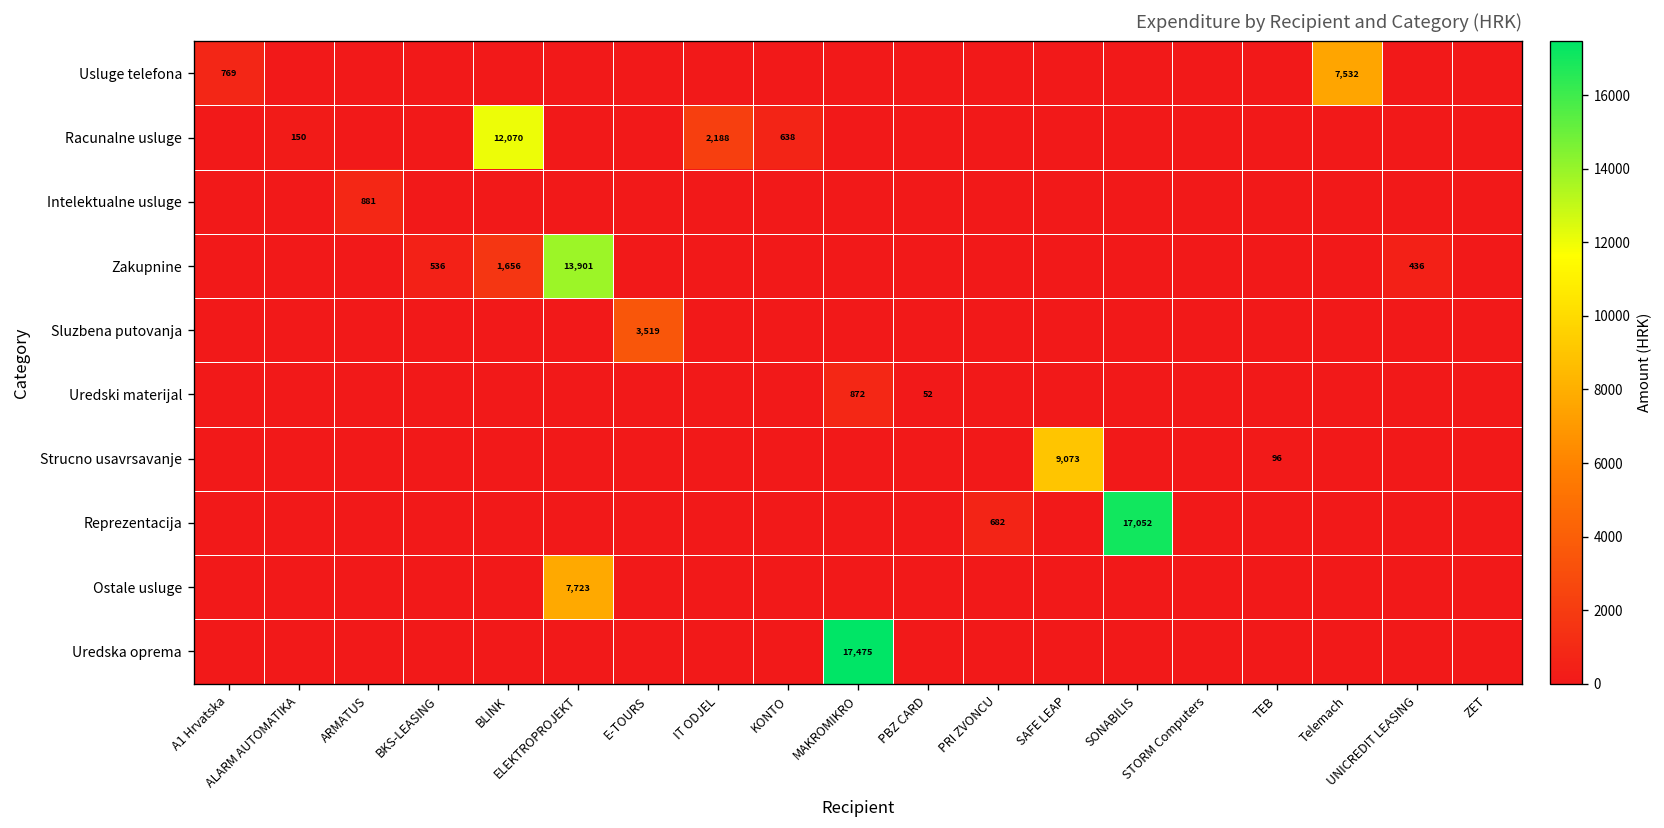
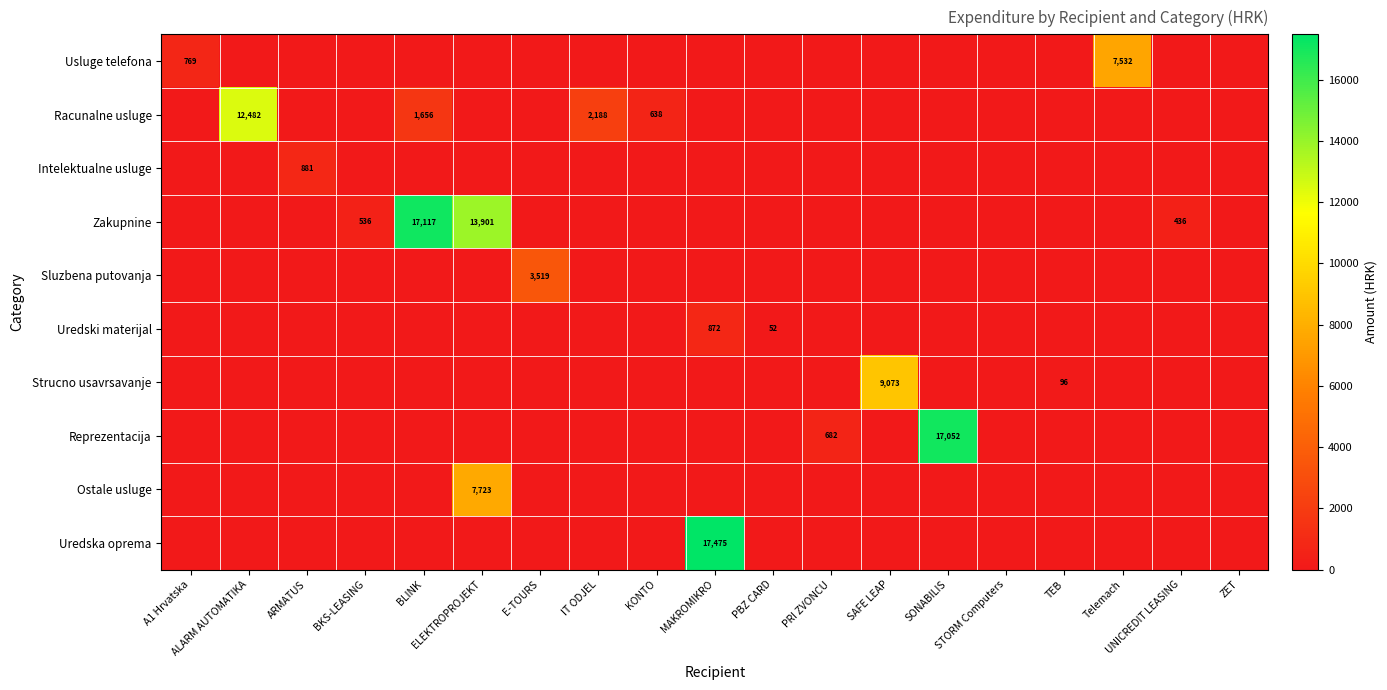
  {
    "Usluge telefona": {
      "A1 Hrvatska": "769",
      "Telemach": "7,532"
    },
    "Racunalne usluge": {
-     "ALARM AUTOMATIKA": "150",
-     "BLINK": "12,070",
+     "ALARM AUTOMATIKA": "12,482",
+     "BLINK": "1,656",
      "IT ODJEL": "2,188",
      "KONTO": "638"
    },
    "Intelektualne usluge": {
      "ARMATUS": "881"
    },
    "Zakupnine": {
      "BKS-LEASING": "536",
-     "BLINK": "1,656",
+     "BLINK": "17,117",
      "ELEKTROPROJEKT": "13,901",
      "UNICREDIT LEASING": "436"
    },
    "Sluzbena putovanja": {
      "E-TOURS": "3,519"
    },
    "Uredski materijal": {
      "MAKROMIKRO": "872",
      "PBZ CARD": "52"
    },
    "Strucno usavrsavanje": {
      "SAFE LEAP": "9,073",
      "TEB": "96"
    },
    "Reprezentacija": {
      "PRI ZVONCU": "682",
      "SONABILIS": "17,052"
    },
    "Ostale usluge": {
      "ELEKTROPROJEKT": "7,723"
    },
    "Uredska oprema": {
      "MAKROMIKRO": "17,475"
    }
  }
